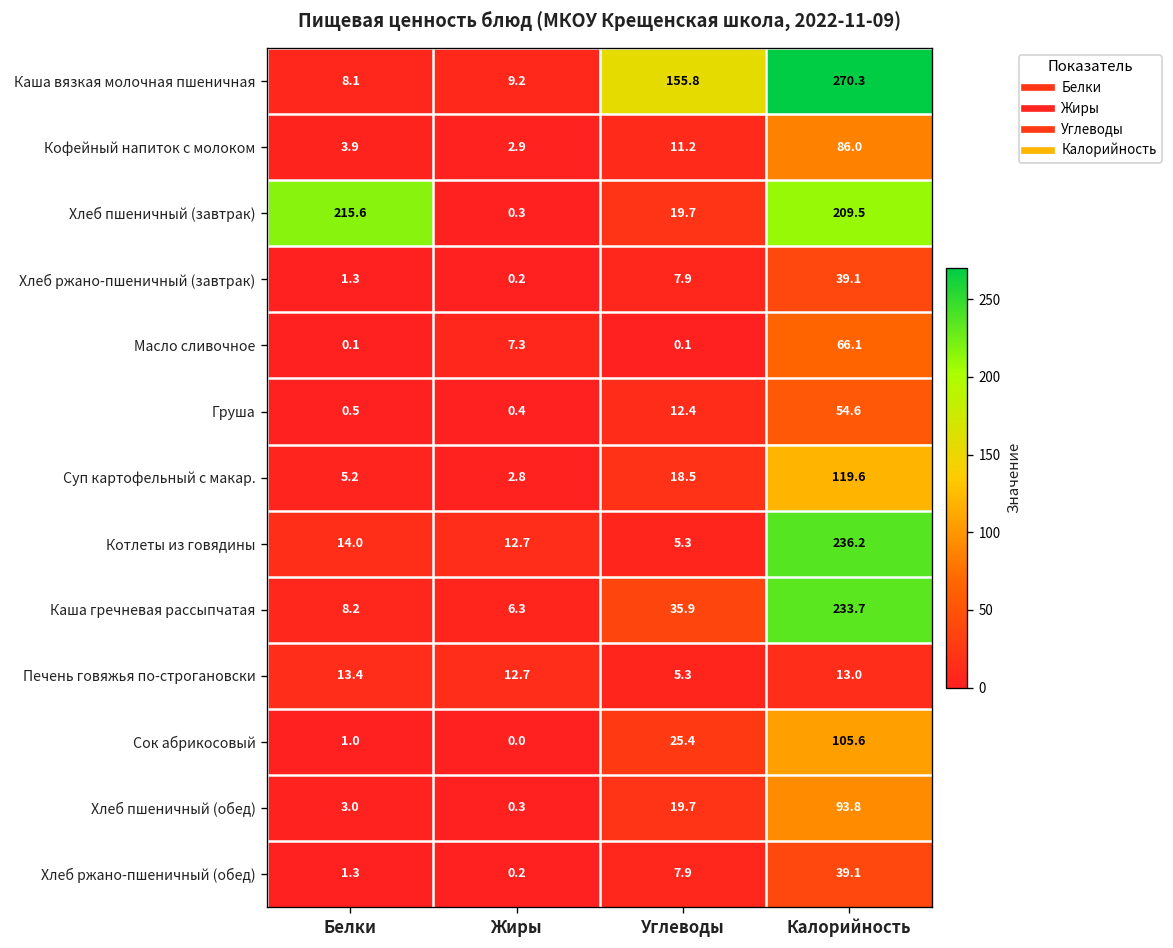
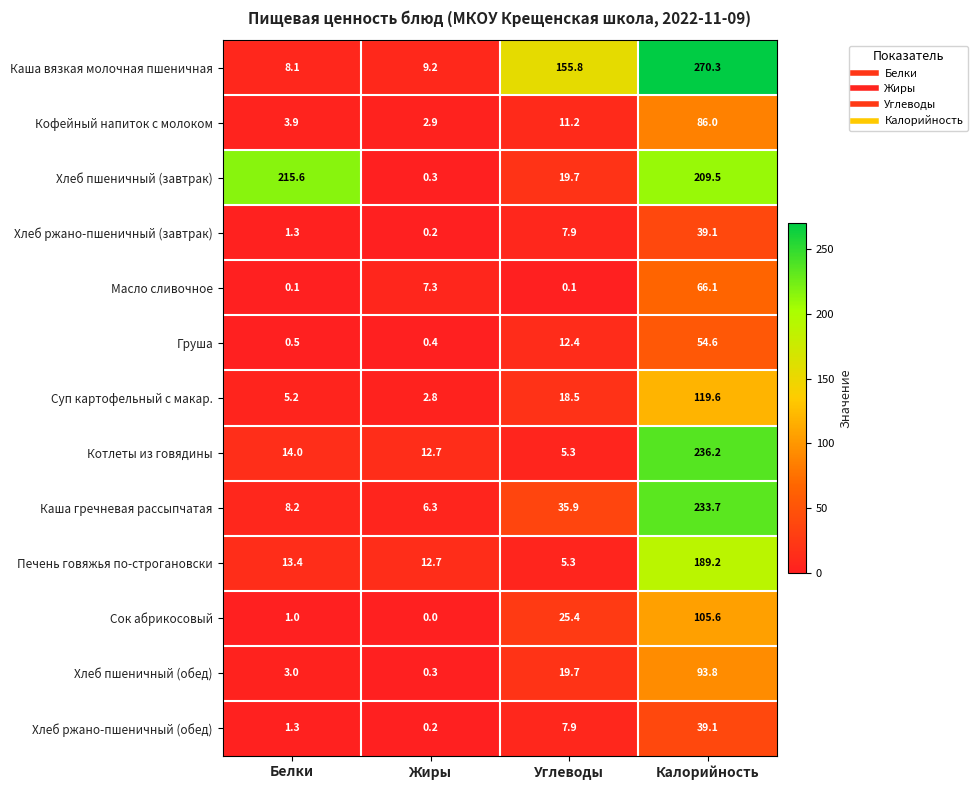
  {
    "Каша вязкая молочная пшеничная": {
      "Белки": 8.1,
      "Жиры": 9.2,
      "Углеводы": 155.8,
      "Калорийность": 270.3
    },
    "Кофейный напиток с молоком": {
      "Белки": 3.9,
      "Жиры": 2.9,
      "Углеводы": 11.2,
      "Калорийность": 86.0
    },
    "Хлеб пшеничный (завтрак)": {
      "Белки": 215.6,
      "Жиры": 0.3,
      "Углеводы": 19.7,
      "Калорийность": 209.5
    },
    "Хлеб ржано-пшеничный (завтрак)": {
      "Белки": 1.3,
      "Жиры": 0.2,
      "Углеводы": 7.9,
      "Калорийность": 39.1
    },
    "Масло сливочное": {
      "Белки": 0.1,
      "Жиры": 7.3,
      "Углеводы": 0.1,
      "Калорийность": 66.1
    },
    "Груша": {
      "Белки": 0.5,
      "Жиры": 0.4,
      "Углеводы": 12.4,
      "Калорийность": 54.6
    },
    "Суп картофельный с макар.": {
      "Белки": 5.2,
      "Жиры": 2.8,
      "Углеводы": 18.5,
      "Калорийность": 119.6
    },
    "Котлеты из говядины": {
      "Белки": 14.0,
      "Жиры": 12.7,
      "Углеводы": 5.3,
      "Калорийность": 236.2
    },
    "Каша гречневая рассыпчатая": {
      "Белки": 8.2,
      "Жиры": 6.3,
      "Углеводы": 35.9,
      "Калорийность": 233.7
    },
    "Печень говяжья по-строгановски": {
      "Белки": 13.4,
      "Жиры": 12.7,
      "Углеводы": 5.3,
-     "Калорийность": 13.0
+     "Калорийность": 189.2
    },
    "Сок абрикосовый": {
      "Белки": 1.0,
      "Жиры": 0.0,
      "Углеводы": 25.4,
      "Калорийность": 105.6
    },
    "Хлеб пшеничный (обед)": {
      "Белки": 3.0,
      "Жиры": 0.3,
      "Углеводы": 19.7,
      "Калорийность": 93.8
    },
    "Хлеб ржано-пшеничный (обед)": {
      "Белки": 1.3,
      "Жиры": 0.2,
      "Углеводы": 7.9,
      "Калорийность": 39.1
    }
  }
